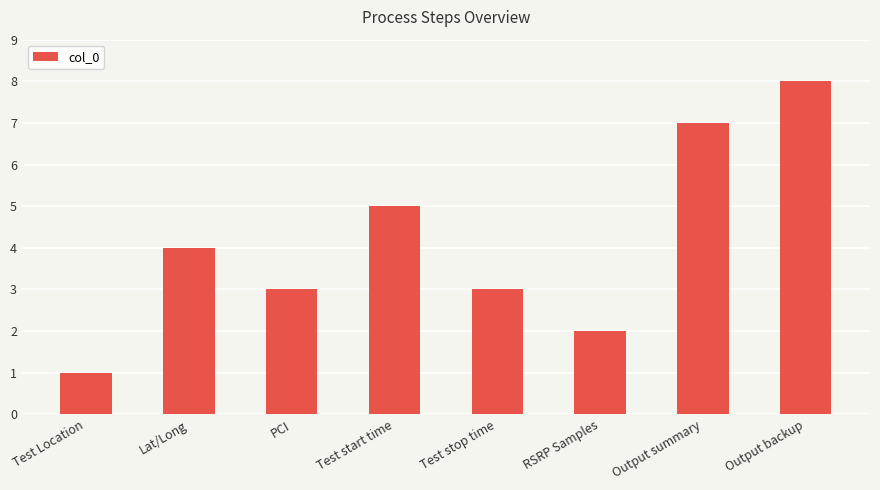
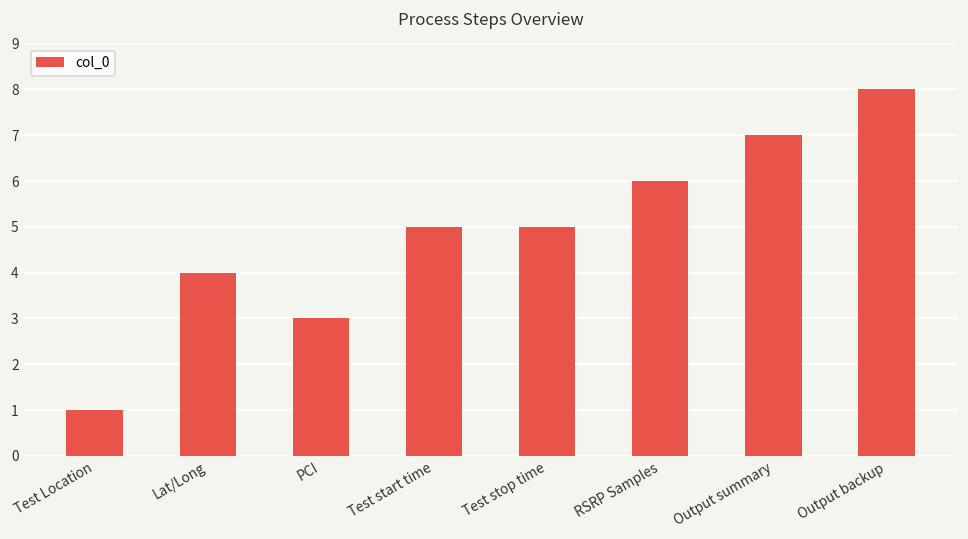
  {
    "Test Location": 1,
    "Lat/Long": 4,
    "PCI": 3,
    "Test start time": 5,
-   "Test stop time": 3,
-   "RSRP Samples": 2,
+   "Test stop time": 5,
+   "RSRP Samples": 6,
    "Output summary": 7,
    "Output backup": 8
  }
